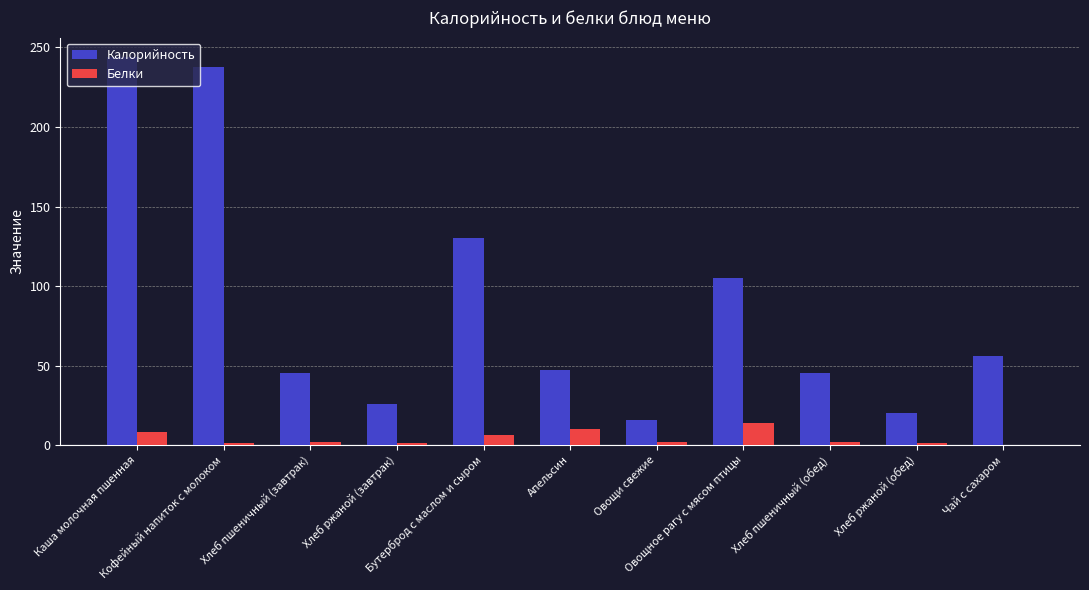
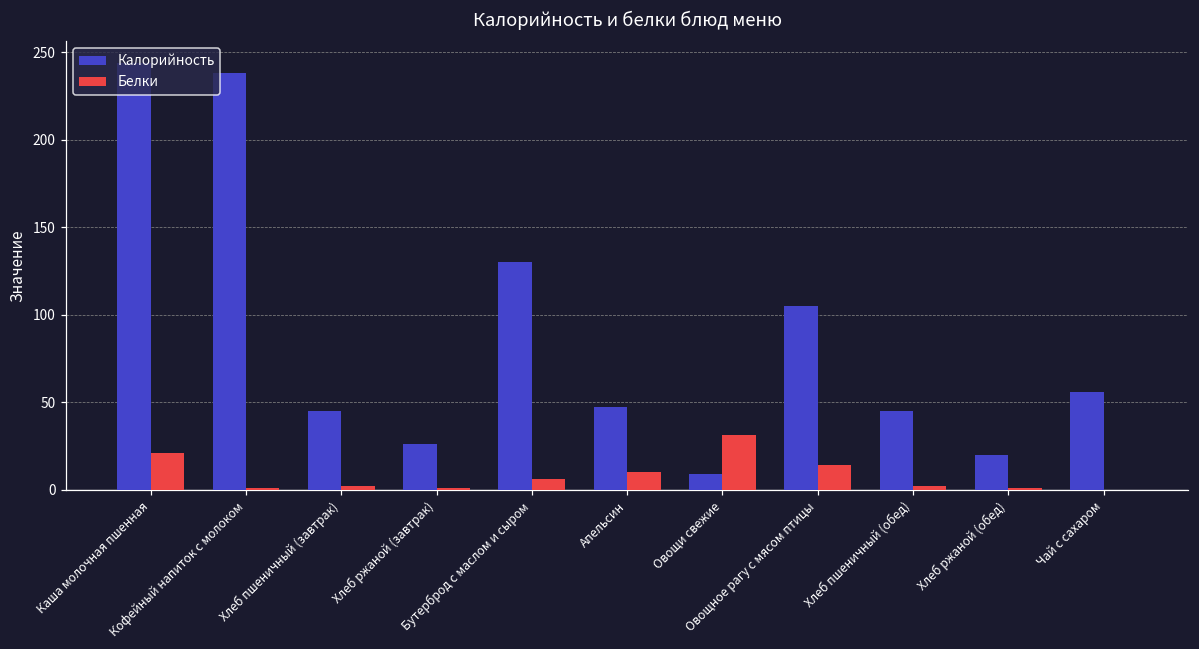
  {
    "Калорийность": {
      "Кофейный напиток с молоком": 238,
      "Хлеб пшеничный (завтрак)": 45,
      "Хлеб ржаной (завтрак)": 26,
      "Бутерброд с маслом и сыром": 130,
      "Апельсин": 47,
-     "Овощи свежие": 16,
+     "Овощи свежие": 9,
      "Овощное рагу с мясом птицы": 105,
      "Хлеб пшеничный (обед)": 45,
      "Хлеб ржаной (обед)": 20,
      "Чай с сахаром": 56
    },
    "Белки": {
-     "Каша молочная пшенная": 8,
+     "Каша молочная пшенная": 21,
      "Хлеб пшеничный (завтрак)": 2,
      "Бутерброд с маслом и сыром": 6,
      "Апельсин": 10,
-     "Овощи свежие": 2,
+     "Овощи свежие": 31,
      "Овощное рагу с мясом птицы": 14,
      "Хлеб пшеничный (обед)": 2,
      "Чай с сахаром": 0
    }
  }
